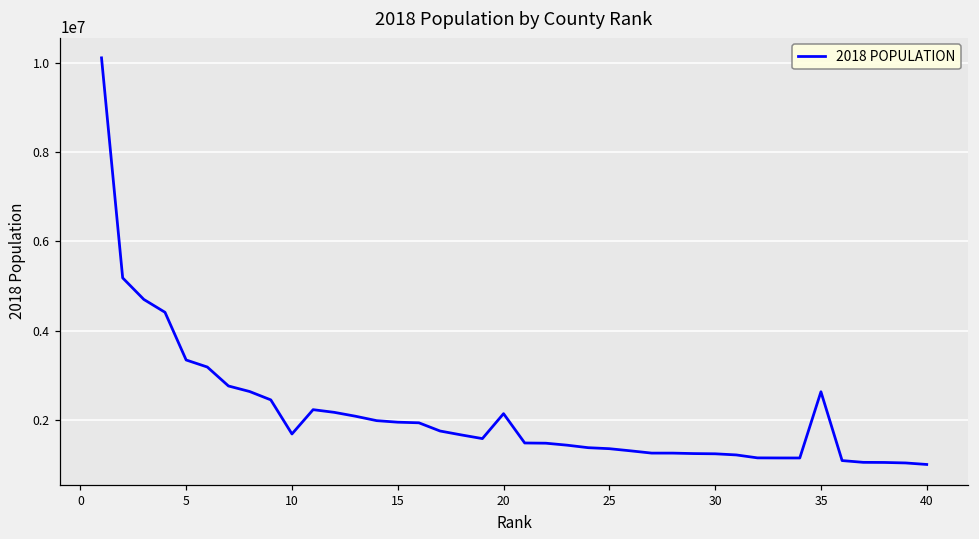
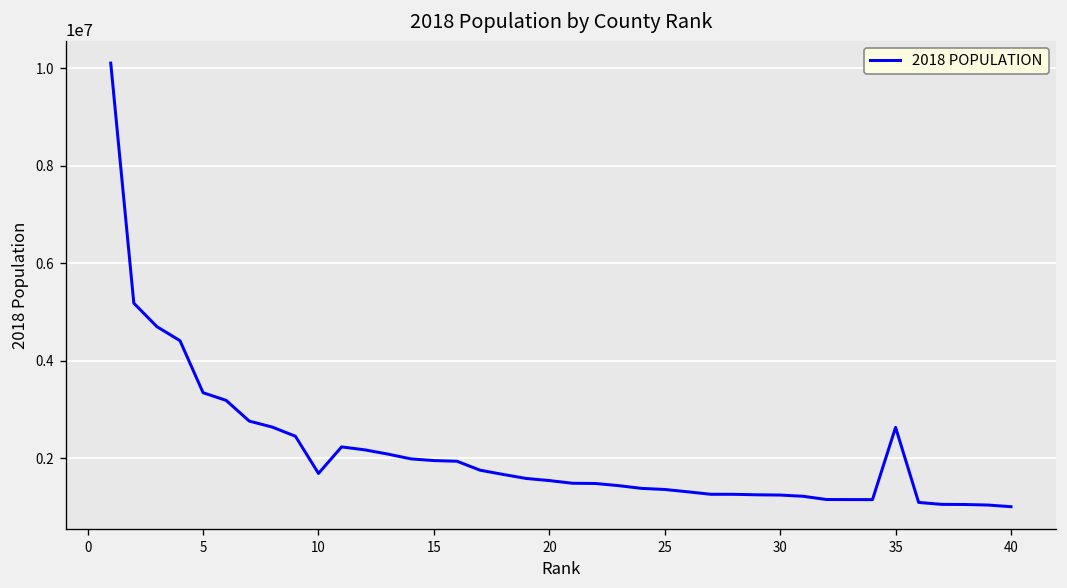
  {
    "5": 3300000,
    "10": 1700000,
    "15": 2000000,
-   "20": 2100000,
+   "20": 1500000,
    "25": 1400000,
    "30": 1200000,
    "35": 2600000,
    "40": 1000000
  }
